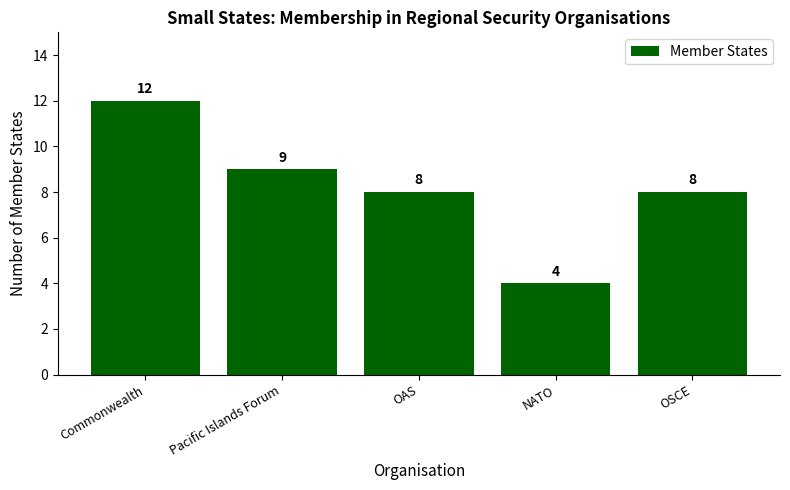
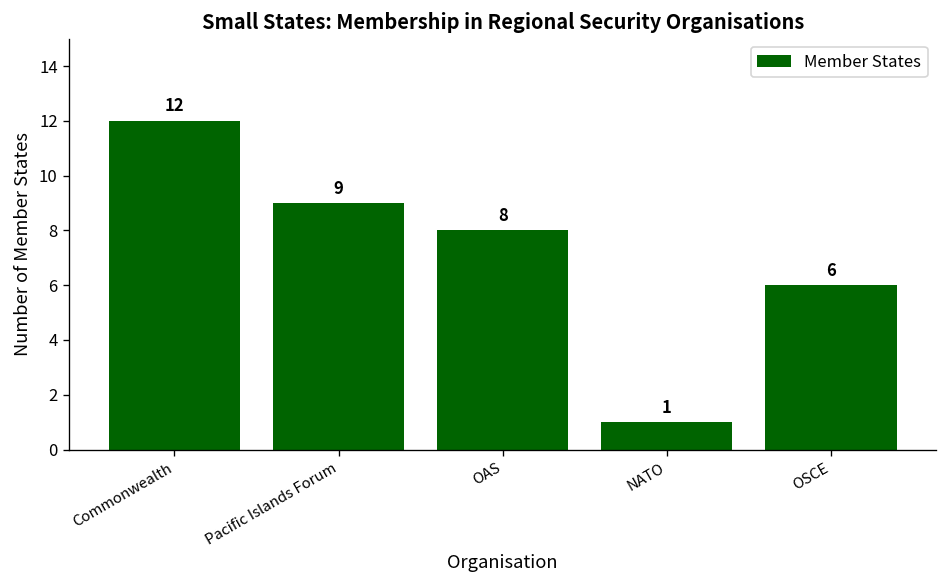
  {
    "Commonwealth": 12,
    "Pacific Islands Forum": 9,
    "OAS": 8,
-   "NATO": 4,
-   "OSCE": 8
+   "NATO": 1,
+   "OSCE": 6
  }
